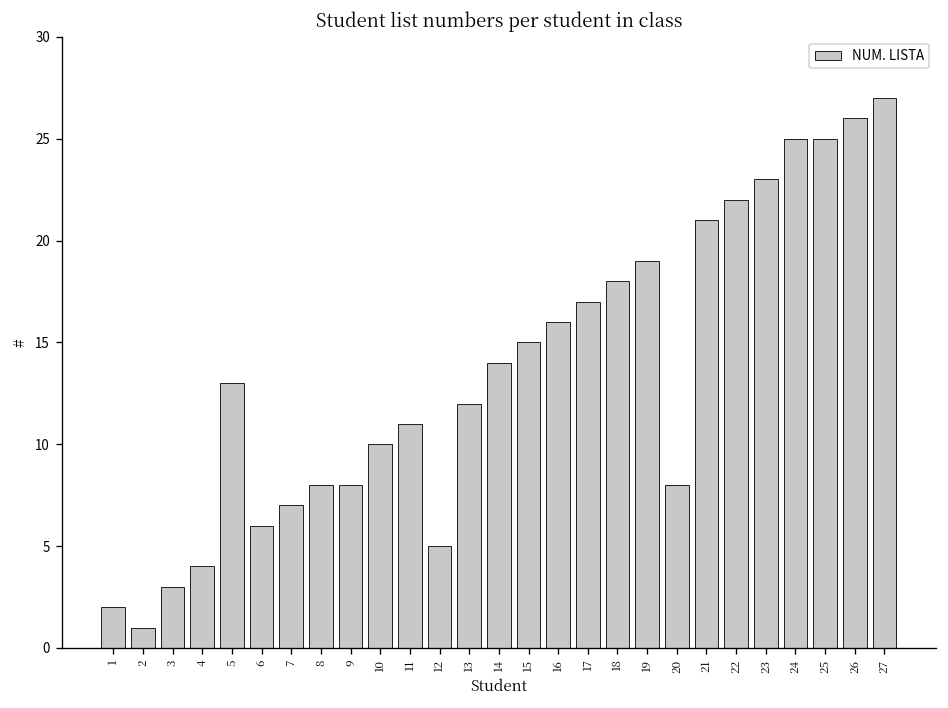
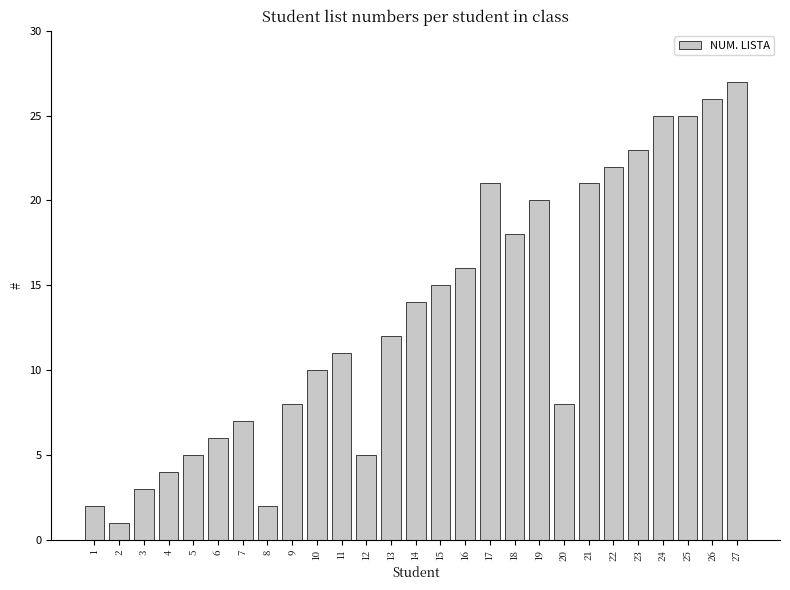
  {
    "1": 2,
    "2": 1,
    "3": 3,
    "4": 4,
-   "5": 13,
+   "5": 5,
    "6": 6,
    "7": 7,
-   "8": 8,
+   "8": 2,
    "9": 8,
    "10": 10,
    "11": 11,
    "12": 5,
    "13": 12,
    "14": 14,
    "15": 15,
    "16": 16,
-   "17": 17,
+   "17": 21,
    "18": 18,
-   "19": 19,
+   "19": 20,
    "20": 8,
    "21": 21,
    "22": 22,
    "23": 23,
    "24": 25,
    "25": 25,
    "26": 26,
    "27": 27
  }
